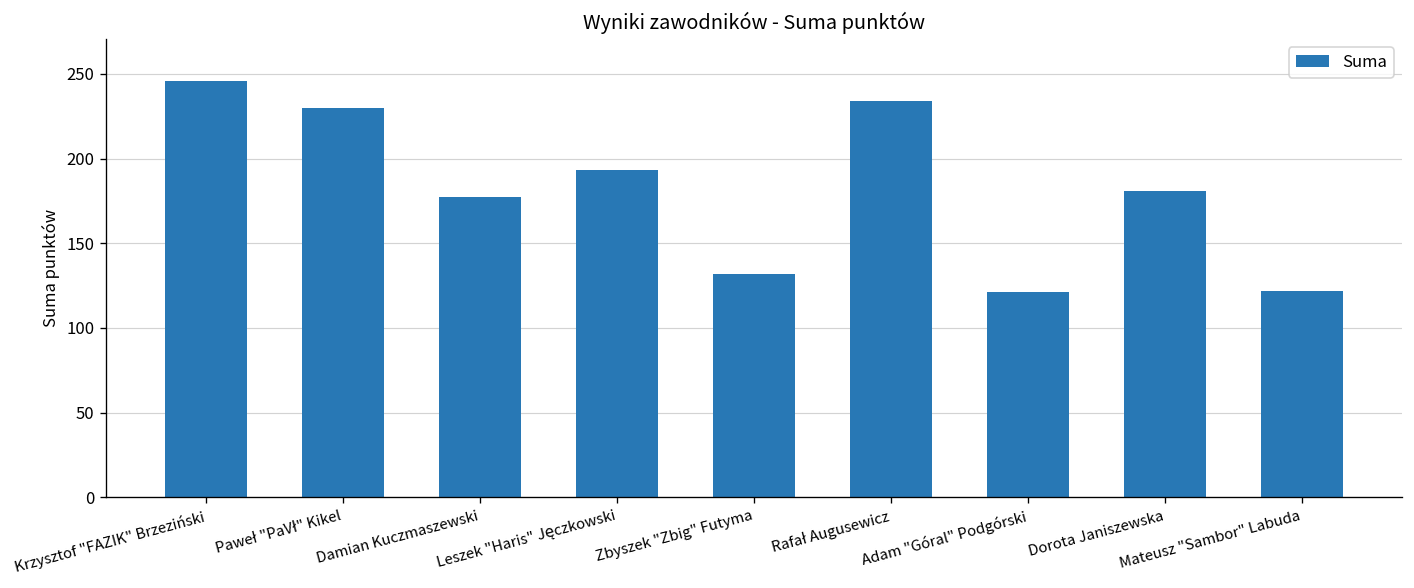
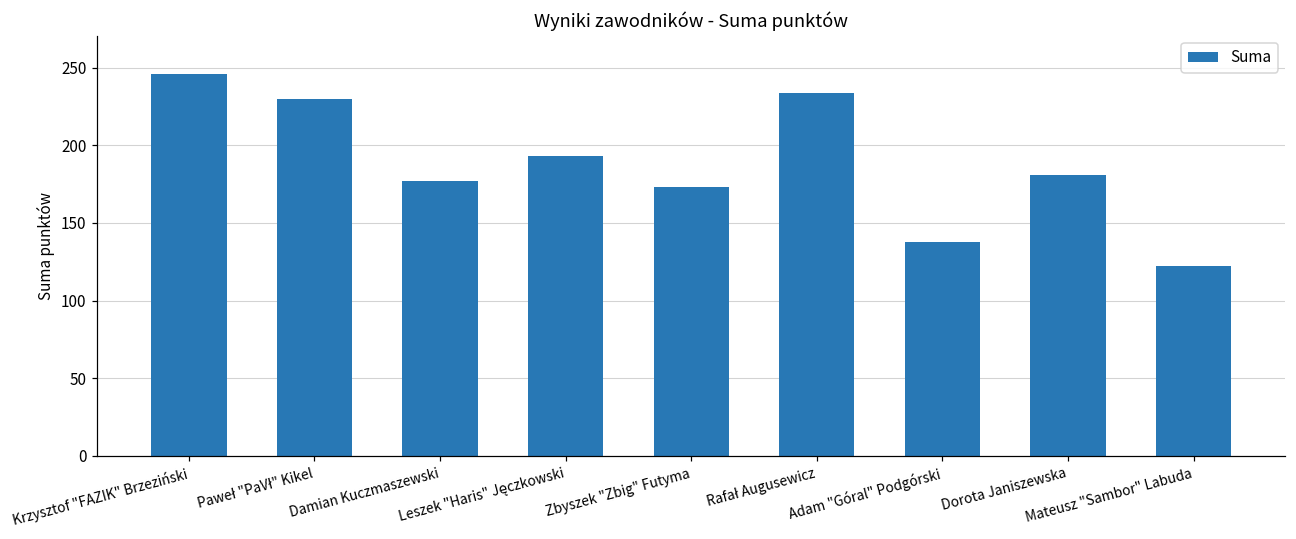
  {
    "Krzysztof \"FAZIK\" Brzeziński": 246,
    "Paweł \"PaVł\" Kikel": 230,
    "Damian Kuczmaszewski": 177,
    "Leszek \"Haris\" Jęczkowski": 193,
-   "Zbyszek \"Zbig\" Futyma": 132,
+   "Zbyszek \"Zbig\" Futyma": 173,
    "Rafał Augusewicz": 234,
-   "Adam \"Góral\" Podgórski": 121,
+   "Adam \"Góral\" Podgórski": 138,
    "Dorota Janiszewska": 181,
    "Mateusz \"Sambor\" Labuda": 122
  }
